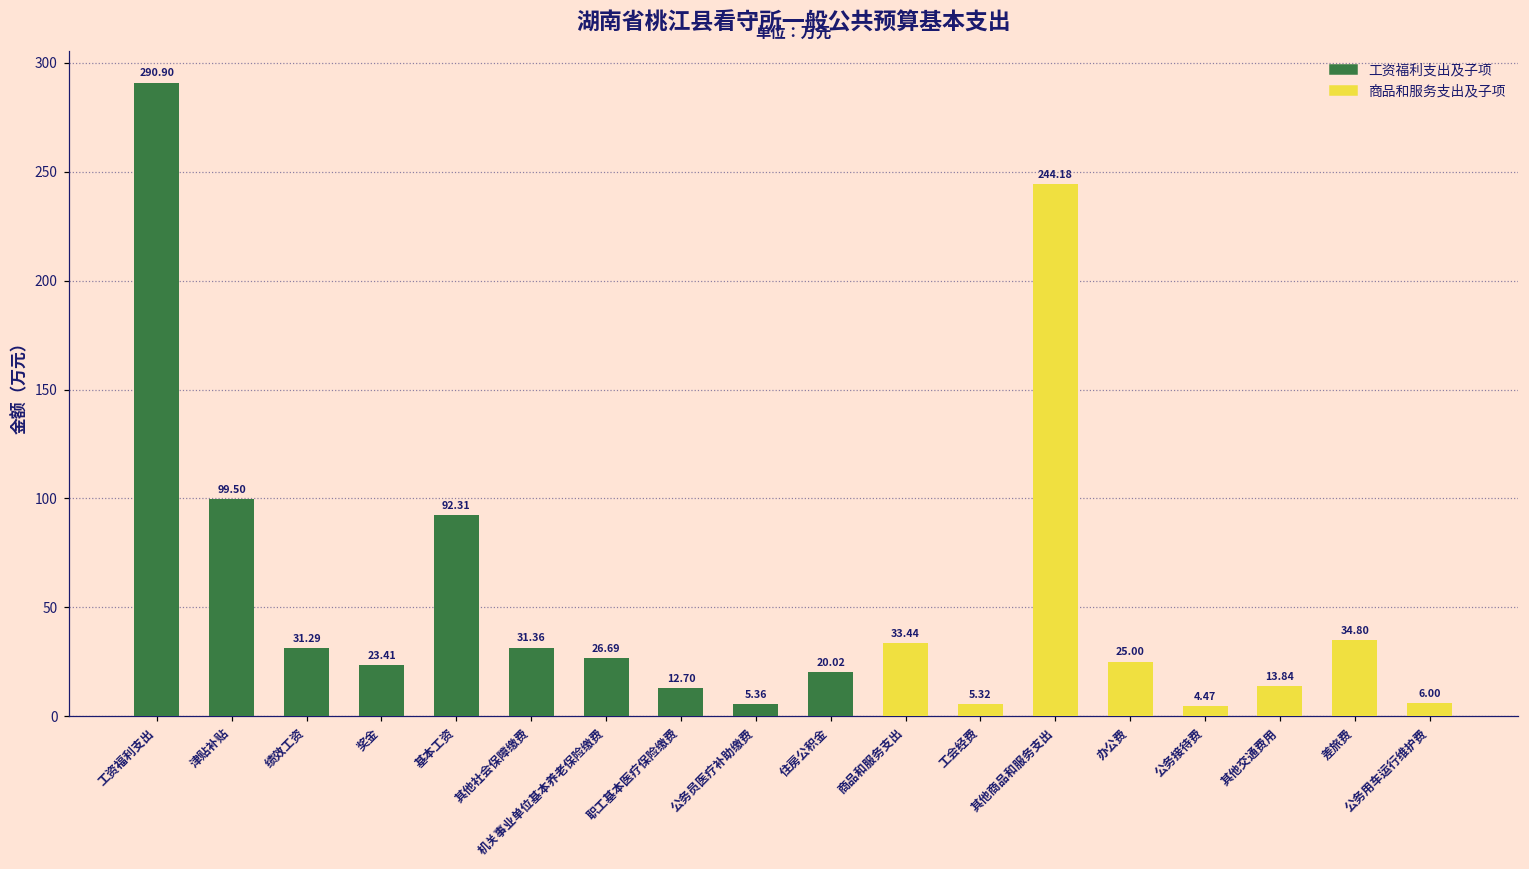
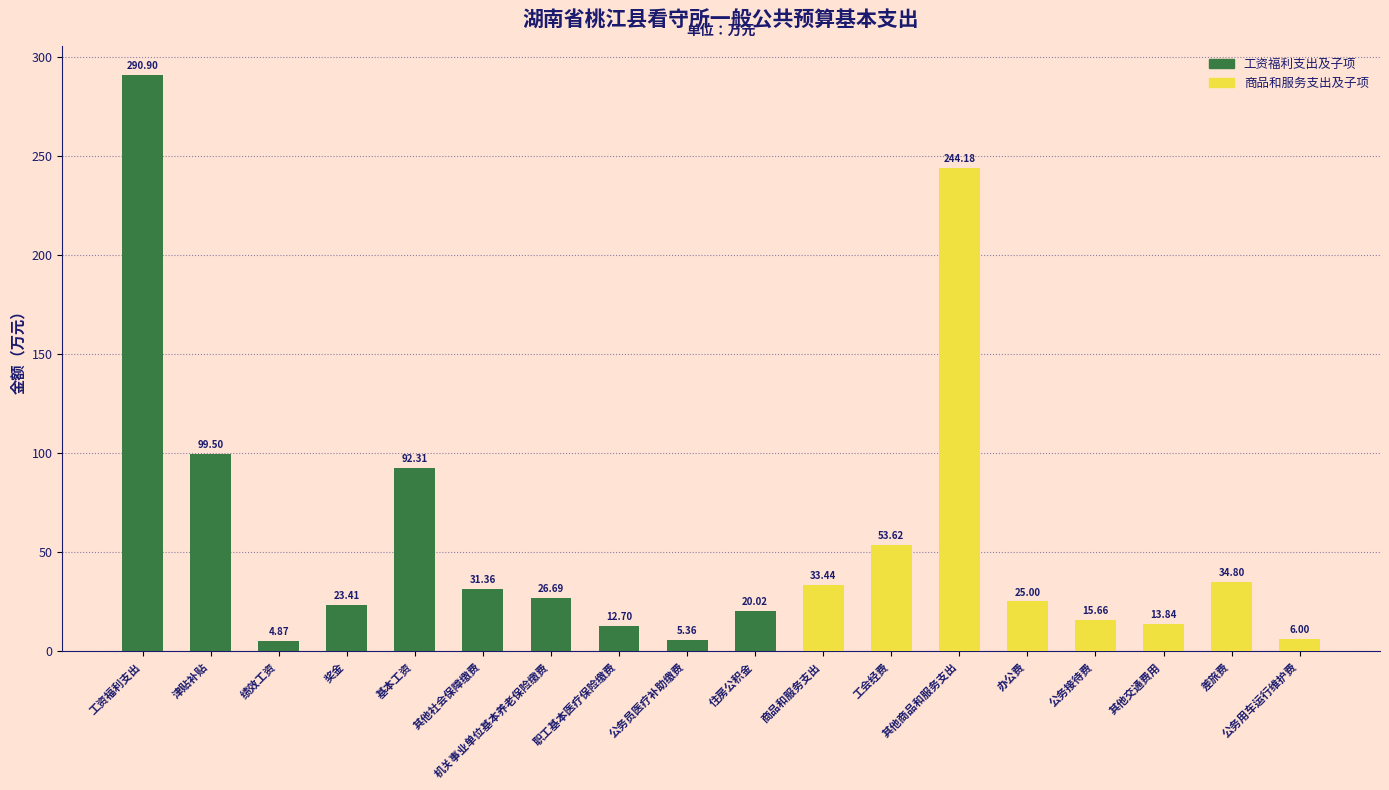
  {
    "工资福利支出": 290.90,
    "津贴补贴": 99.50,
-   "绩效工资": 31.29,
+   "绩效工资": 4.87,
    "奖金": 23.41,
    "基本工资": 92.31,
    "其他社会保障缴费": 31.36,
    "机关事业单位基本养老保险缴费": 26.69,
    "职工基本医疗保险缴费": 12.70,
    "公务员医疗补助缴费": 5.36,
    "住房公积金": 20.02,
    "商品和服务支出": 33.44,
-   "工会经费": 5.32,
+   "工会经费": 53.62,
    "其他商品和服务支出": 244.18,
    "办公费": 25.00,
-   "公务接待费": 4.47,
+   "公务接待费": 15.66,
    "其他交通费用": 13.84,
    "差旅费": 34.80,
    "公务用车运行维护费": 6.00
  }
